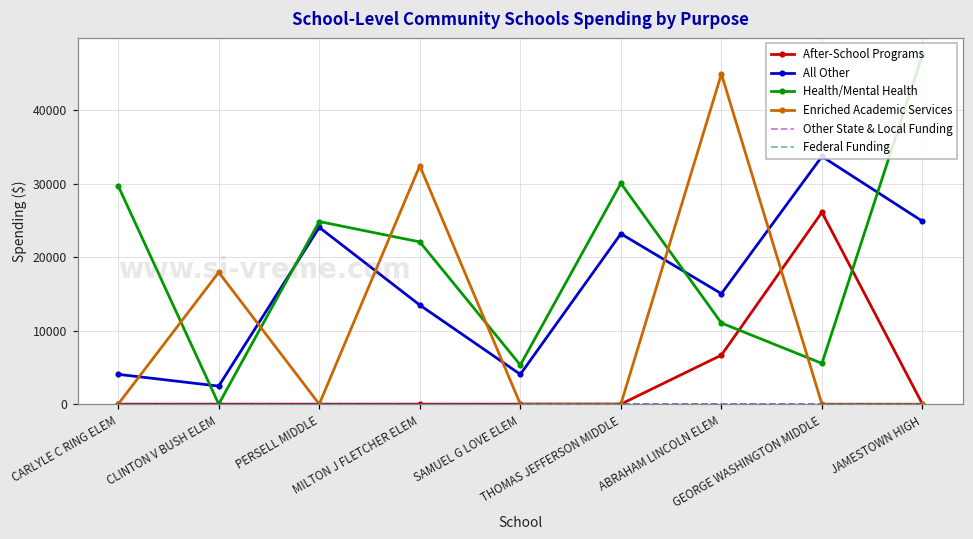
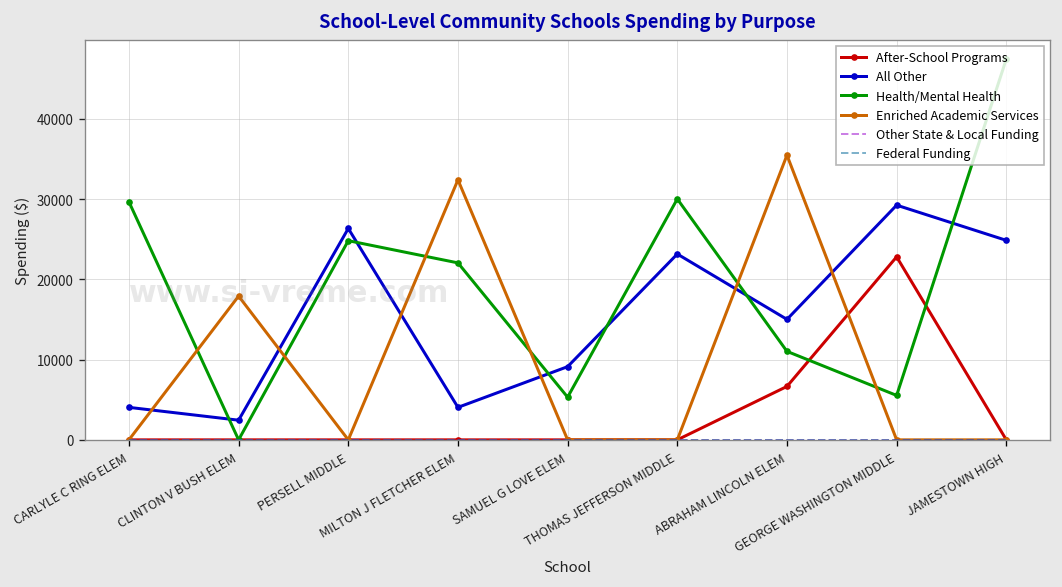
  {
    "After-School Programs": {
      "ABRAHAM LINCOLN ELEM": 7000,
-     "GEORGE WASHINGTON MIDDLE": 26000
+     "GEORGE WASHINGTON MIDDLE": 23000
    },
    "All Other": {
      "CARLYLE C RING ELEM": 4000,
      "CLINTON V BUSH ELEM": 2000,
-     "PERSELL MIDDLE": 24000,
-     "MILTON J FLETCHER ELEM": 13000,
-     "SAMUEL G LOVE ELEM": 4000,
+     "PERSELL MIDDLE": 26000,
+     "MILTON J FLETCHER ELEM": 4000,
+     "SAMUEL G LOVE ELEM": 9000,
      "THOMAS JEFFERSON MIDDLE": 23000,
      "ABRAHAM LINCOLN ELEM": 15000,
-     "GEORGE WASHINGTON MIDDLE": 34000,
+     "GEORGE WASHINGTON MIDDLE": 29000,
      "JAMESTOWN HIGH": 25000
    },
    "Health/Mental Health": {
      "CARLYLE C RING ELEM": 30000,
      "PERSELL MIDDLE": 25000,
      "MILTON J FLETCHER ELEM": 22000,
      "SAMUEL G LOVE ELEM": 5000,
      "THOMAS JEFFERSON MIDDLE": 30000,
      "ABRAHAM LINCOLN ELEM": 11000,
      "GEORGE WASHINGTON MIDDLE": 6000
    },
    "Enriched Academic Services": {
      "CLINTON V BUSH ELEM": 18000,
      "MILTON J FLETCHER ELEM": 32000,
-     "ABRAHAM LINCOLN ELEM": 45000
+     "ABRAHAM LINCOLN ELEM": 35000
    },
    "Federal Funding": {
      "ABRAHAM LINCOLN ELEM": 0
    }
  }
